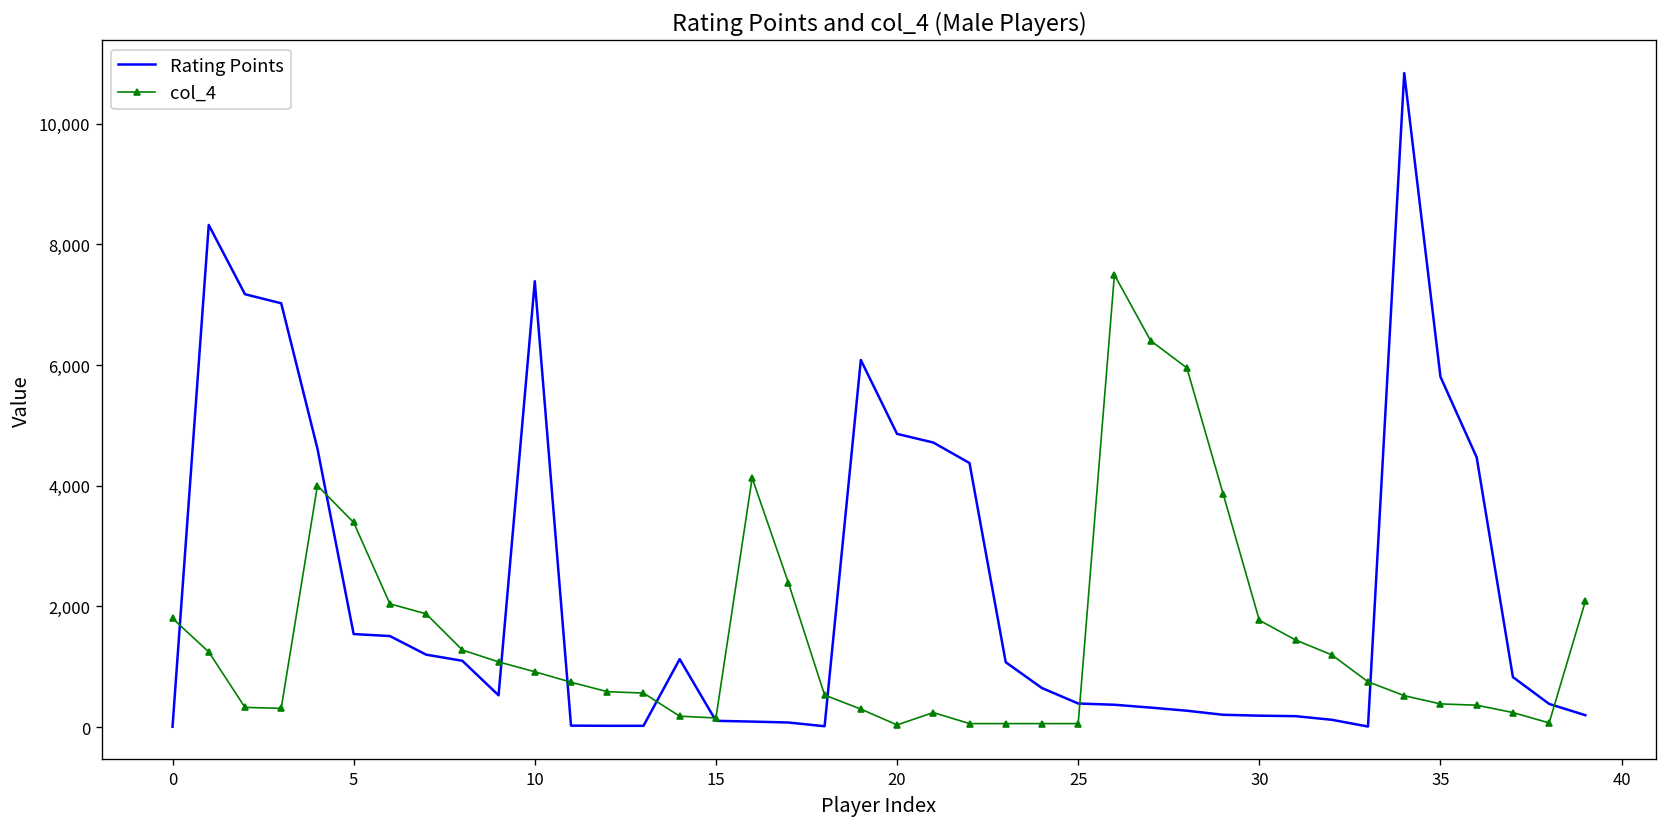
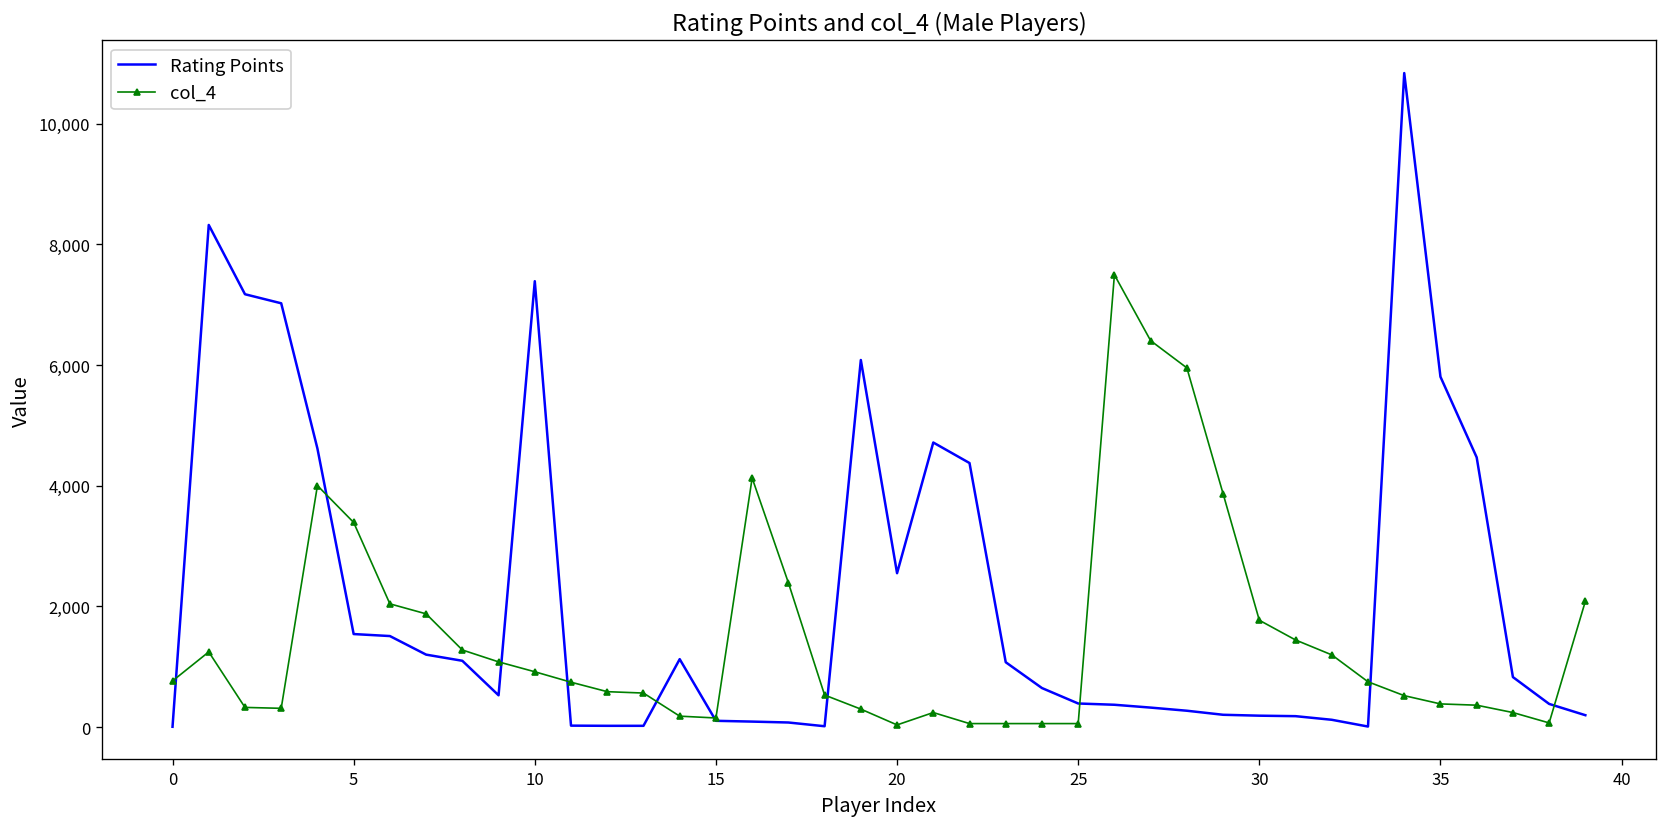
  {
    "Rating Points": {
      "0": "0",
      "5": "1,500",
      "10": "7,400",
-     "20": "4,900",
+     "20": "2,600",
      "25": "400",
      "30": "200",
      "35": "5,800"
    },
    "col_4": {
-     "0": "1,800",
+     "0": "800",
      "5": "3,400",
      "10": "900",
      "20": "0",
      "25": "100",
      "30": "1,800",
      "35": "400"
    }
  }
